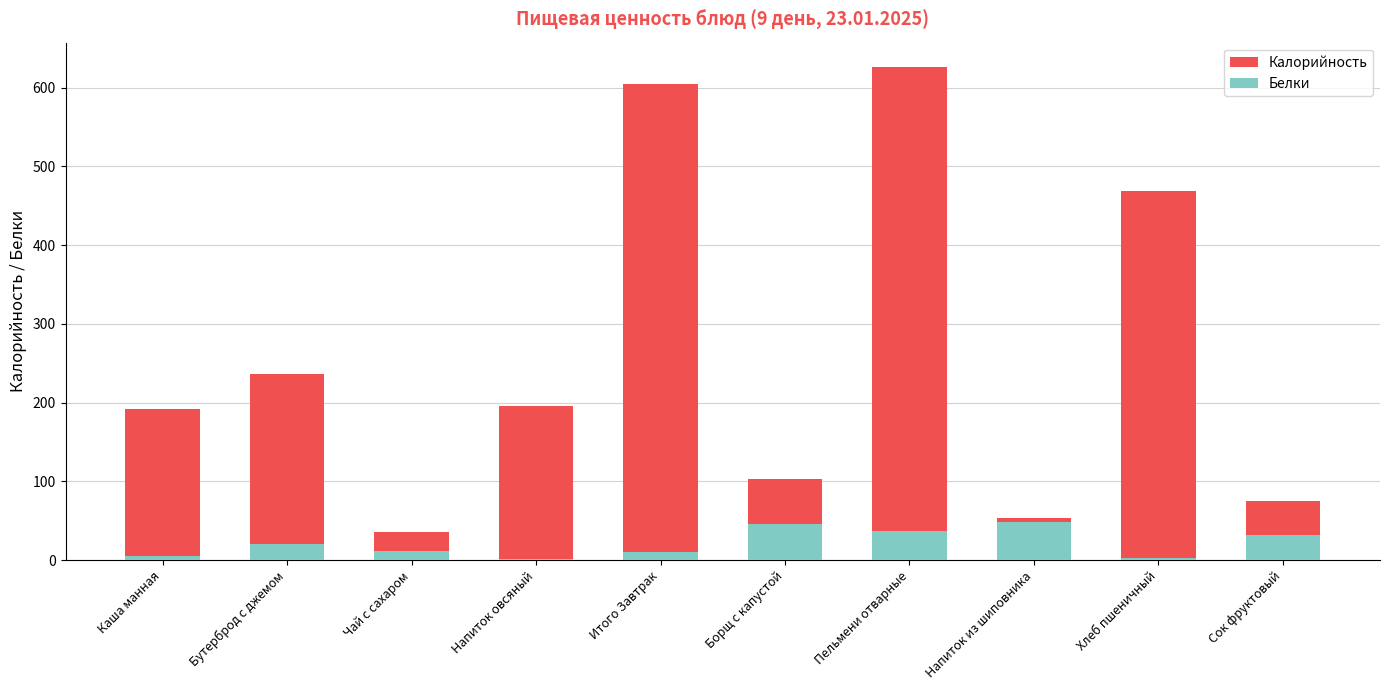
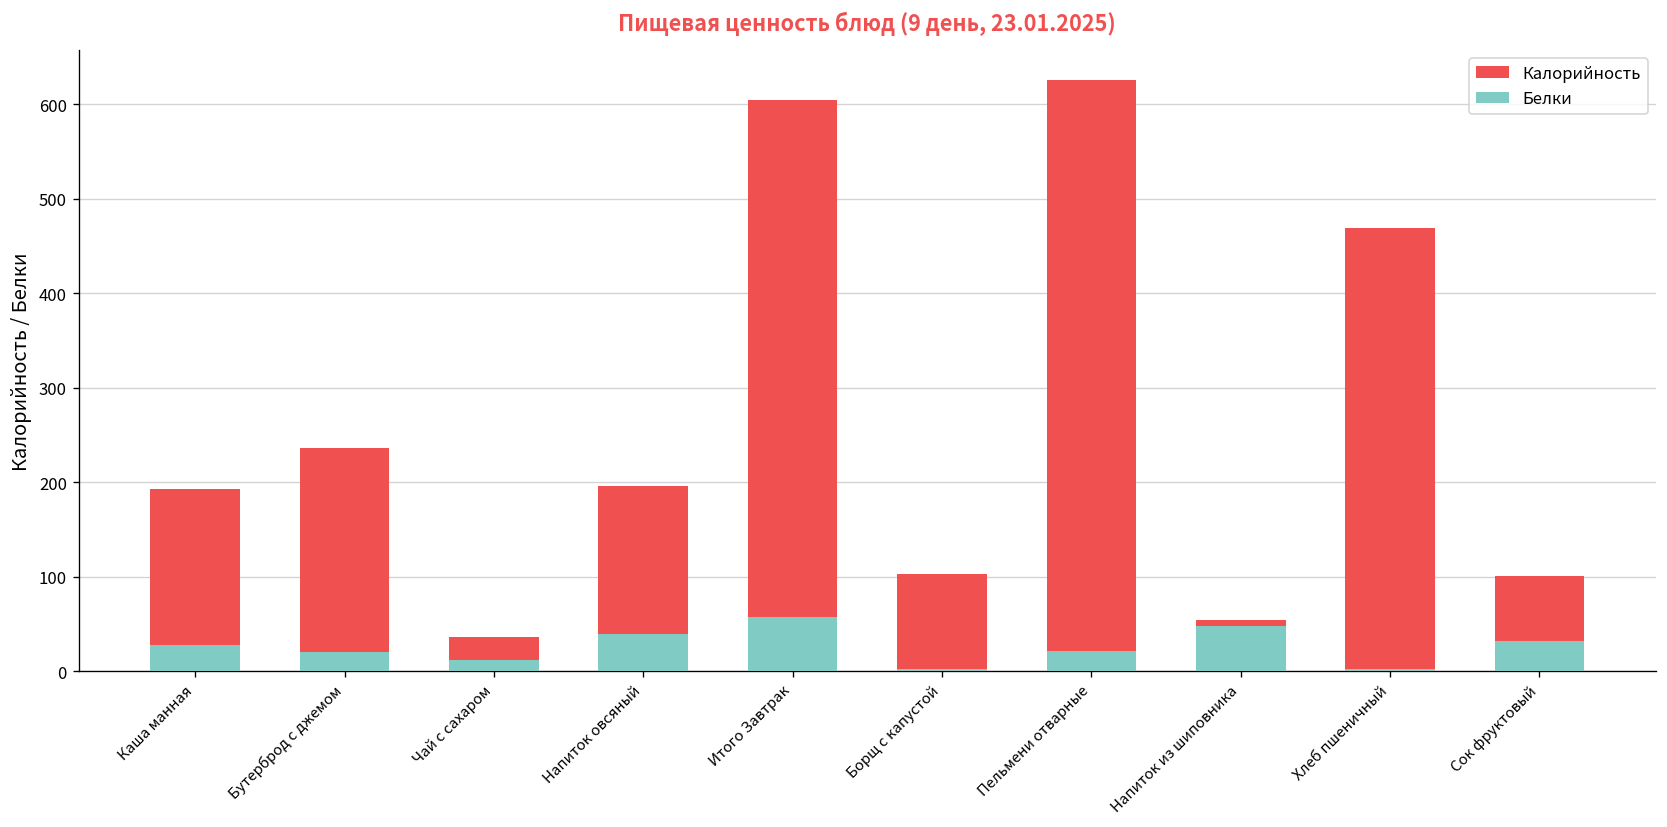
  {
    "Калорийность": {
      "Каша манная": 190,
      "Бутерброд с джемом": 240,
      "Чай с сахаром": 40,
      "Напиток овсяный": 200,
      "Итого Завтрак": 600,
      "Борщ с капустой": 100,
      "Пельмени отварные": 630,
      "Напиток из шиповника": 50,
      "Хлеб пшеничный": 470,
-     "Сок фруктовый": 80
+     "Сок фруктовый": 100
    },
    "Белки": {
-     "Каша манная": 10,
-     "Напиток овсяный": 0,
-     "Итого Завтрак": 10,
-     "Борщ с капустой": 50,
-     "Пельмени отварные": 40
+     "Каша манная": 30,
+     "Напиток овсяный": 40,
+     "Итого Завтрак": 60,
+     "Борщ с капустой": 0,
+     "Пельмени отварные": 20
    }
  }
